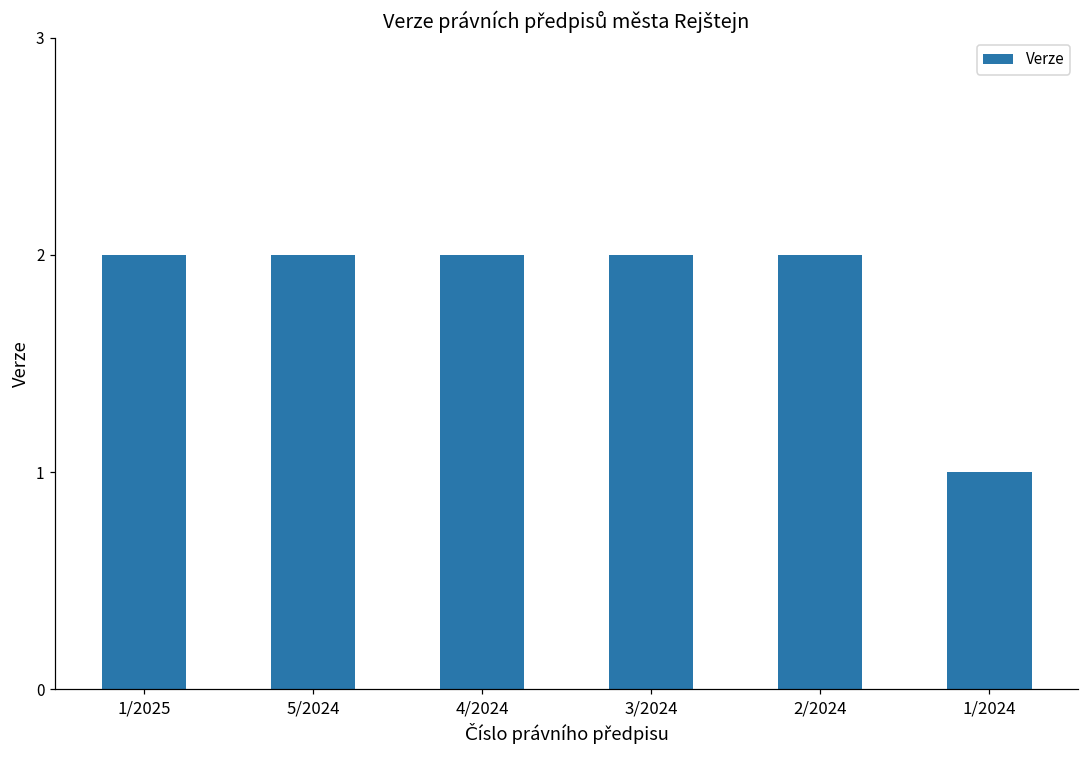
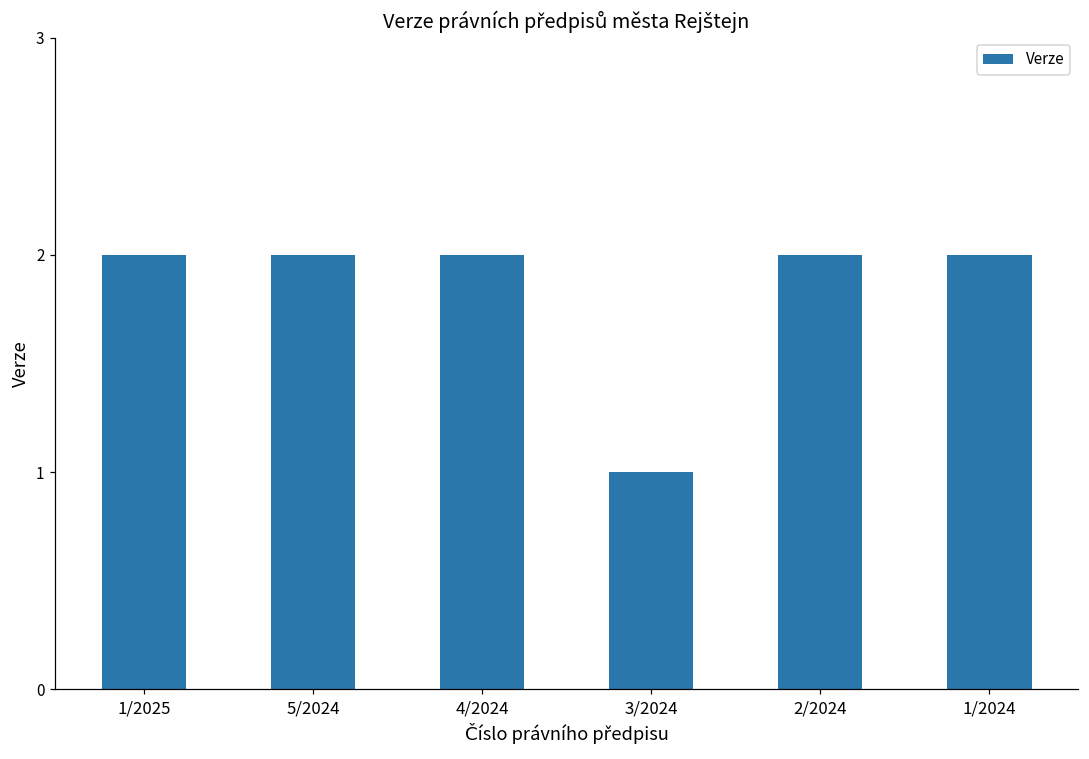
  {
    "1/2025": 2,
    "5/2024": 2,
    "4/2024": 2,
-   "3/2024": 2,
+   "3/2024": 1,
    "2/2024": 2,
-   "1/2024": 1
+   "1/2024": 2
  }
